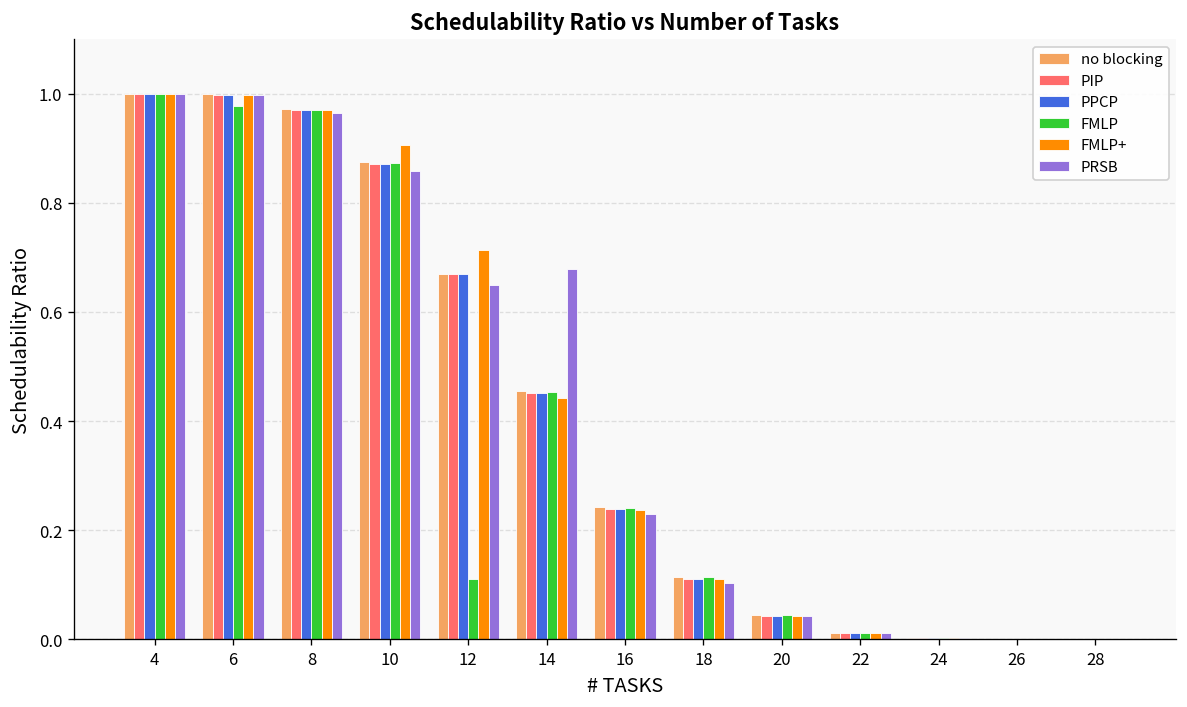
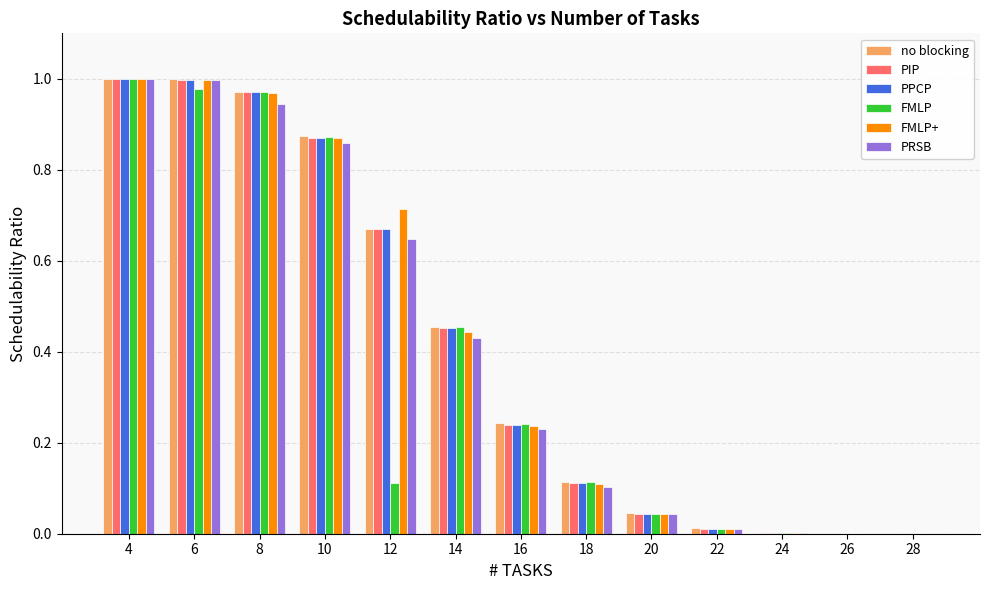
  {
    "PPCP": {
      "4": 1.00,
      "6": 1.00,
      "8": 0.97,
      "10": 0.87,
      "12": 0.67,
      "14": 0.45,
      "16": 0.24,
      "18": 0.11,
      "20": 0.04,
      "22": 0.01,
      "26": 0.00,
      "28": 0.00
    },
    "FMLP": {
      "4": 1.00,
      "6": 0.98,
      "8": 0.97,
      "10": 0.87,
      "12": 0.11,
      "14": 0.45,
      "16": 0.24,
      "18": 0.11,
      "20": 0.04,
      "22": 0.01,
      "26": 0.00,
      "28": 0.00
    },
    "FMLP+": {
      "4": 1.00,
      "6": 1.00,
      "8": 0.97,
-     "10": 0.91,
+     "10": 0.87,
      "12": 0.71,
      "14": 0.44,
      "16": 0.24,
      "18": 0.11,
      "20": 0.04,
      "22": 0.01,
      "26": 0.00,
      "28": 0.00
    },
    "PRSB": {
      "4": 1.00,
      "6": 1.00,
-     "8": 0.96,
+     "8": 0.94,
      "10": 0.86,
      "12": 0.65,
-     "14": 0.68,
+     "14": 0.43,
      "16": 0.23,
      "18": 0.10,
      "20": 0.04,
      "22": 0.01,
      "26": 0.00,
      "28": 0.00
    }
  }
